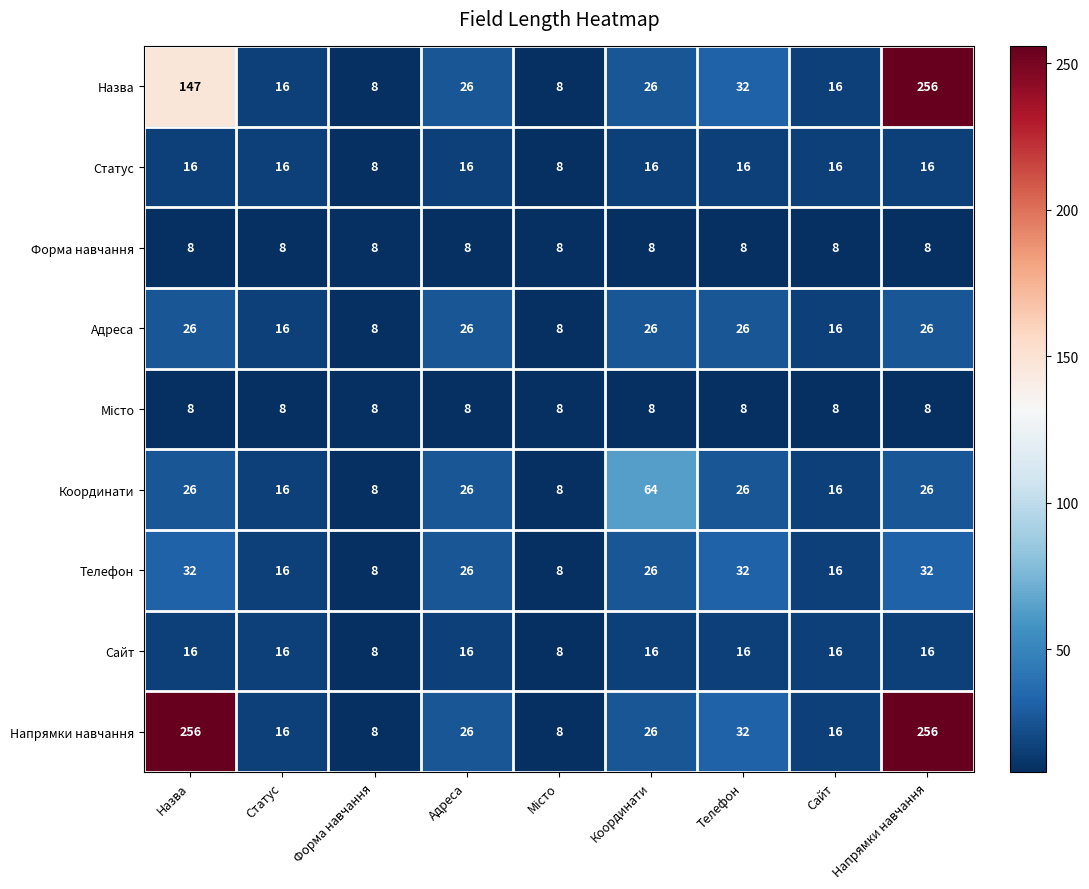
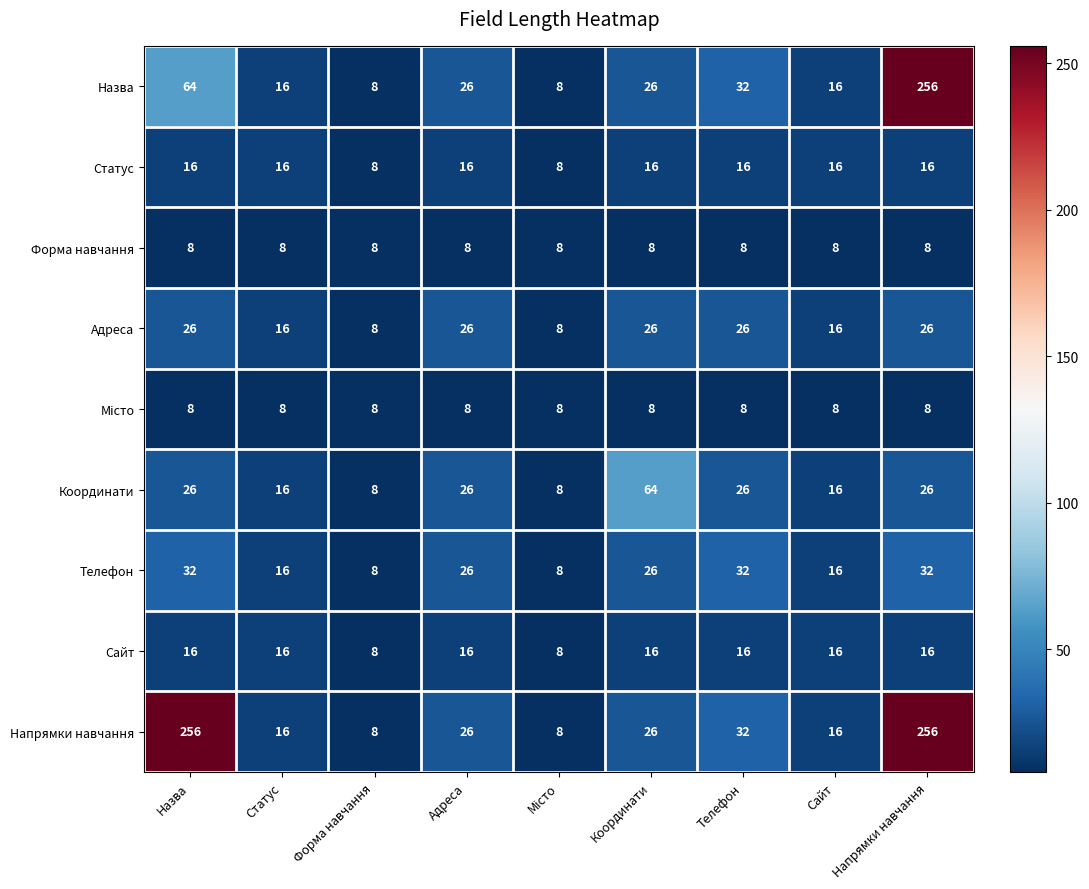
  {
    "Назва": {
-     "Назва": 147,
+     "Назва": 64,
      "Статус": 16,
      "Форма навчання": 8,
      "Адреса": 26,
      "Місто": 8,
      "Координати": 26,
      "Телефон": 32,
      "Сайт": 16,
      "Напрямки навчання": 256
    },
    "Статус": {
      "Назва": 16,
      "Статус": 16,
      "Форма навчання": 8,
      "Адреса": 16,
      "Місто": 8,
      "Координати": 16,
      "Телефон": 16,
      "Сайт": 16,
      "Напрямки навчання": 16
    },
    "Форма навчання": {
      "Назва": 8,
      "Статус": 8,
      "Форма навчання": 8,
      "Адреса": 8,
      "Місто": 8,
      "Координати": 8,
      "Телефон": 8,
      "Сайт": 8,
      "Напрямки навчання": 8
    },
    "Адреса": {
      "Назва": 26,
      "Статус": 16,
      "Форма навчання": 8,
      "Адреса": 26,
      "Місто": 8,
      "Координати": 26,
      "Телефон": 26,
      "Сайт": 16,
      "Напрямки навчання": 26
    },
    "Місто": {
      "Назва": 8,
      "Статус": 8,
      "Форма навчання": 8,
      "Адреса": 8,
      "Місто": 8,
      "Координати": 8,
      "Телефон": 8,
      "Сайт": 8,
      "Напрямки навчання": 8
    },
    "Координати": {
      "Назва": 26,
      "Статус": 16,
      "Форма навчання": 8,
      "Адреса": 26,
      "Місто": 8,
      "Координати": 64,
      "Телефон": 26,
      "Сайт": 16,
      "Напрямки навчання": 26
    },
    "Телефон": {
      "Назва": 32,
      "Статус": 16,
      "Форма навчання": 8,
      "Адреса": 26,
      "Місто": 8,
      "Координати": 26,
      "Телефон": 32,
      "Сайт": 16,
      "Напрямки навчання": 32
    },
    "Сайт": {
      "Назва": 16,
      "Статус": 16,
      "Форма навчання": 8,
      "Адреса": 16,
      "Місто": 8,
      "Координати": 16,
      "Телефон": 16,
      "Сайт": 16,
      "Напрямки навчання": 16
    },
    "Напрямки навчання": {
      "Назва": 256,
      "Статус": 16,
      "Форма навчання": 8,
      "Адреса": 26,
      "Місто": 8,
      "Координати": 26,
      "Телефон": 32,
      "Сайт": 16,
      "Напрямки навчання": 256
    }
  }
